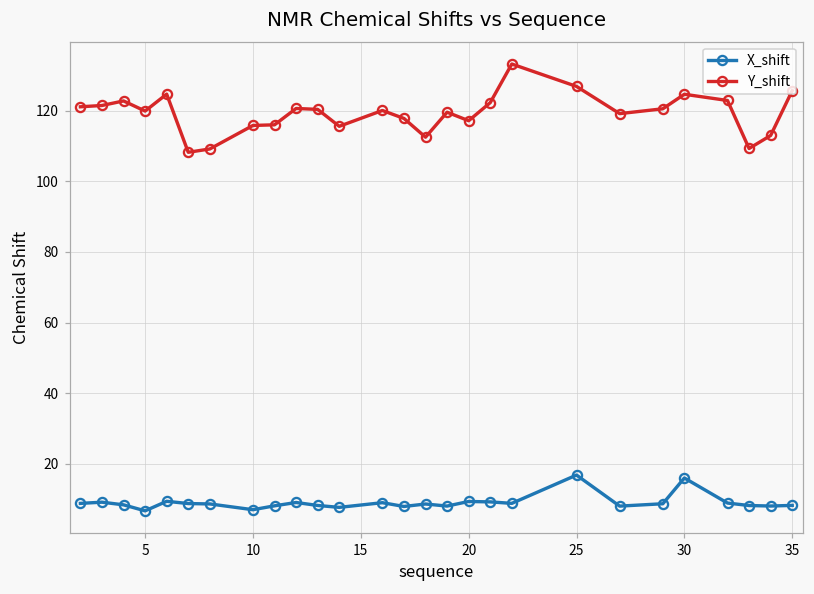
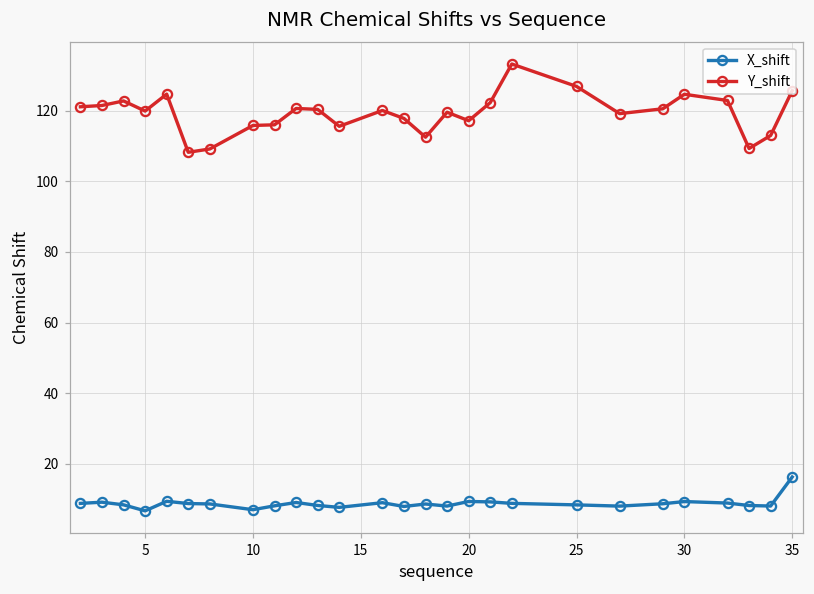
  {
    "X_shift": {
      "5": 7,
      "10": 7,
      "20": 9,
-     "25": 17,
-     "30": 16,
-     "35": 8
+     "25": 8,
+     "30": 9,
+     "35": 16
    },
    "Y_shift": {
      "5": 120,
      "10": 116,
      "20": 117,
      "25": 127,
      "30": 125
    }
  }
